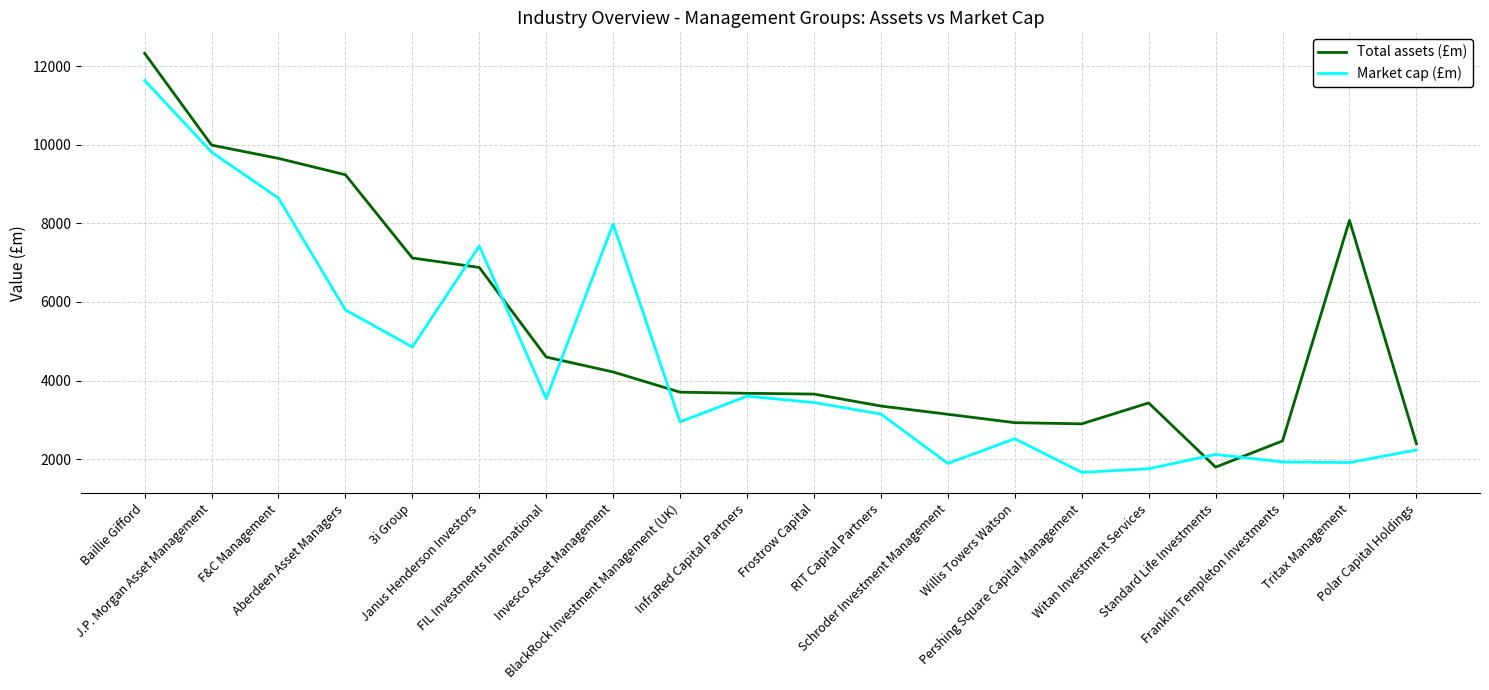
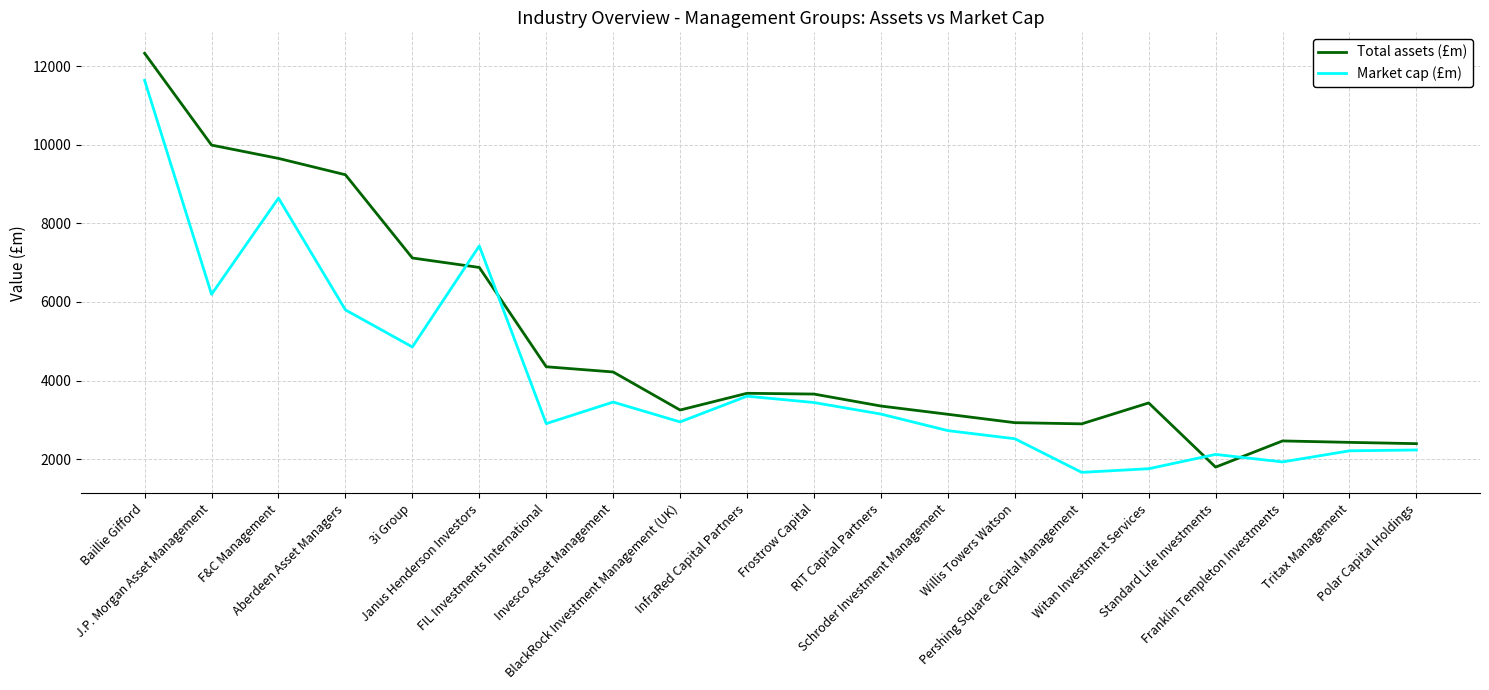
  {
    "Total assets (£m)": {
      "Baillie Gifford": 12300,
      "J.P. Morgan Asset Management": 10000,
      "F&C Management": 9700,
      "Aberdeen Asset Managers": 9200,
      "3i Group": 7100,
      "Janus Henderson Investors": 6900,
-     "FIL Investments International": 4600,
+     "FIL Investments International": 4400,
      "Invesco Asset Management": 4200,
-     "BlackRock Investment Management (UK)": 3700,
+     "BlackRock Investment Management (UK)": 3200,
      "InfraRed Capital Partners": 3700,
      "Frostrow Capital": 3700,
      "RIT Capital Partners": 3400,
      "Schroder Investment Management": 3100,
      "Willis Towers Watson": 2900,
      "Pershing Square Capital Management": 2900,
      "Witan Investment Services": 3400,
      "Standard Life Investments": 1800,
      "Franklin Templeton Investments": 2500,
-     "Tritax Management": 8100,
+     "Tritax Management": 2400,
      "Polar Capital Holdings": 2400
    },
    "Market cap (£m)": {
      "Baillie Gifford": 11600,
-     "J.P. Morgan Asset Management": 9800,
+     "J.P. Morgan Asset Management": 6200,
      "F&C Management": 8600,
      "Aberdeen Asset Managers": 5800,
      "3i Group": 4900,
      "Janus Henderson Investors": 7400,
-     "FIL Investments International": 3500,
-     "Invesco Asset Management": 8000,
+     "FIL Investments International": 2900,
+     "Invesco Asset Management": 3500,
      "BlackRock Investment Management (UK)": 2900,
      "InfraRed Capital Partners": 3600,
      "Frostrow Capital": 3400,
      "RIT Capital Partners": 3100,
-     "Schroder Investment Management": 1900,
+     "Schroder Investment Management": 2700,
      "Willis Towers Watson": 2500,
      "Pershing Square Capital Management": 1700,
      "Witan Investment Services": 1800,
      "Standard Life Investments": 2100,
      "Franklin Templeton Investments": 1900,
-     "Tritax Management": 1900,
+     "Tritax Management": 2200,
      "Polar Capital Holdings": 2200
    }
  }
